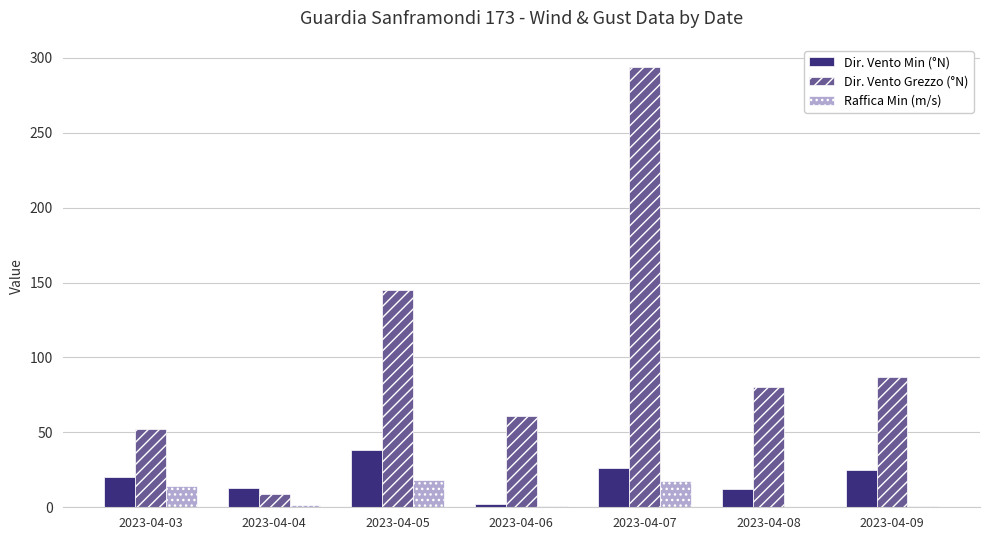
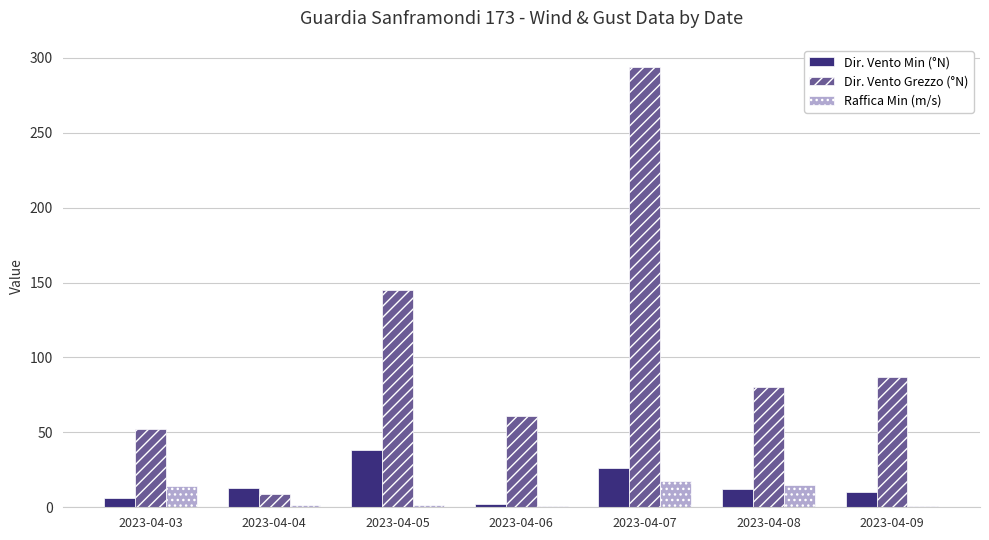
  {
    "Dir. Vento Min (°N)": {
-     "2023-04-03": 20,
+     "2023-04-03": 6,
      "2023-04-04": 13,
      "2023-04-05": 38,
      "2023-04-06": 2,
      "2023-04-07": 26,
      "2023-04-08": 12,
-     "2023-04-09": 25
+     "2023-04-09": 10
    },
    "Dir. Vento Grezzo (°N)": {
      "2023-04-03": 52,
      "2023-04-04": 9,
      "2023-04-05": 145,
      "2023-04-06": 61,
      "2023-04-07": 294,
      "2023-04-08": 80,
      "2023-04-09": 87
    },
    "Raffica Min (m/s)": {
      "2023-04-03": 14,
-     "2023-04-05": 18,
+     "2023-04-05": 1,
      "2023-04-07": 18,
-     "2023-04-08": 1
+     "2023-04-08": 15
    }
  }
